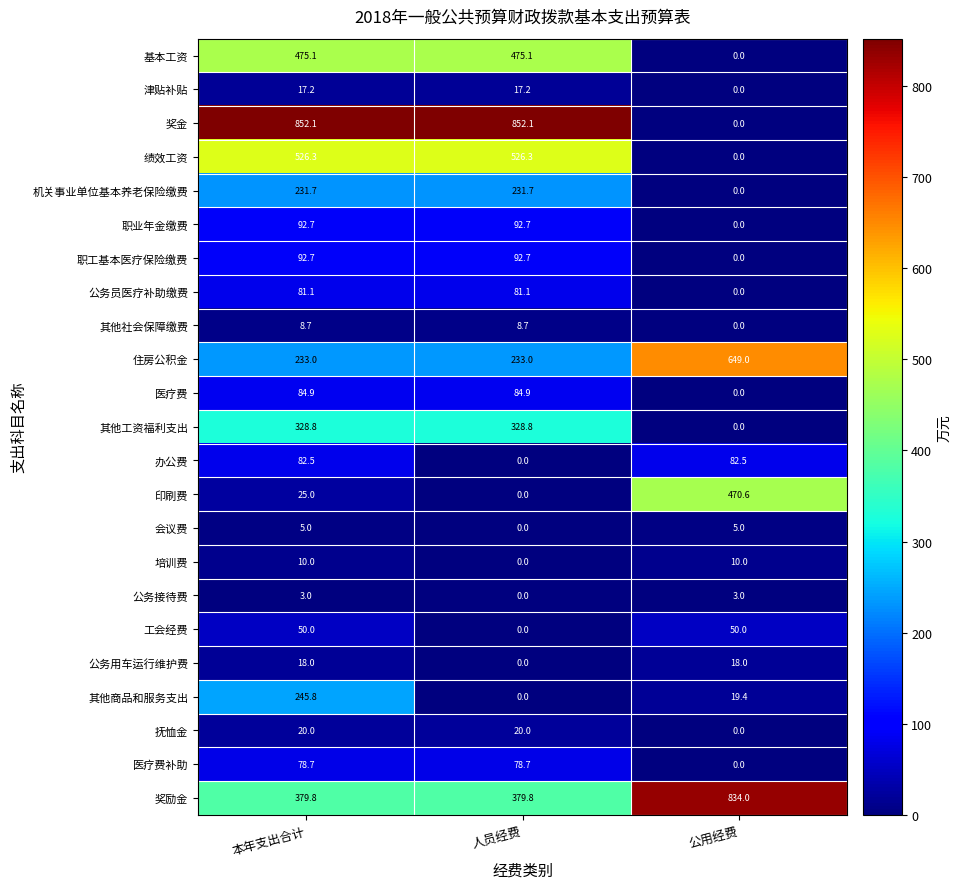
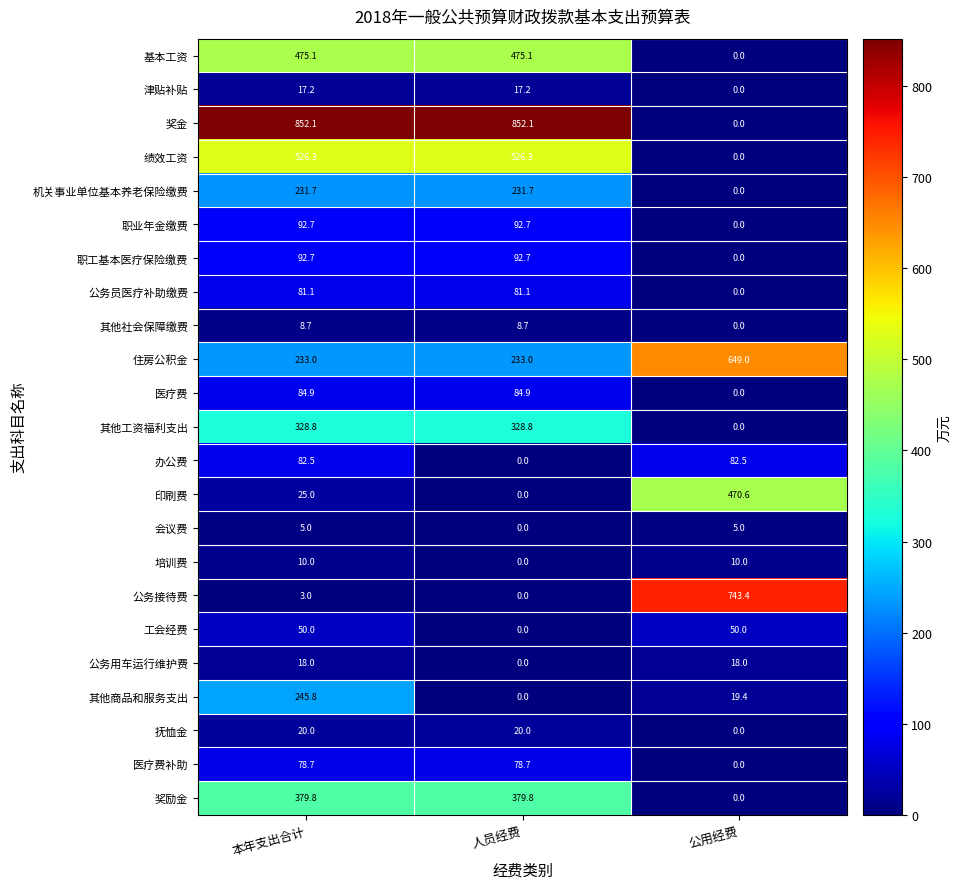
  {
    "基本工资": {
      "本年支出合计": 475.1,
      "人员经费": 475.1,
      "公用经费": 0.0
    },
    "津贴补贴": {
      "本年支出合计": 17.2,
      "人员经费": 17.2,
      "公用经费": 0.0
    },
    "奖金": {
      "本年支出合计": 852.1,
      "人员经费": 852.1,
      "公用经费": 0.0
    },
    "绩效工资": {
      "本年支出合计": 526.3,
      "人员经费": 526.3,
      "公用经费": 0.0
    },
    "机关事业单位基本养老保险缴费": {
      "本年支出合计": 231.7,
      "人员经费": 231.7,
      "公用经费": 0.0
    },
    "职业年金缴费": {
      "本年支出合计": 92.7,
      "人员经费": 92.7,
      "公用经费": 0.0
    },
    "职工基本医疗保险缴费": {
      "本年支出合计": 92.7,
      "人员经费": 92.7,
      "公用经费": 0.0
    },
    "公务员医疗补助缴费": {
      "本年支出合计": 81.1,
      "人员经费": 81.1,
      "公用经费": 0.0
    },
    "其他社会保障缴费": {
      "本年支出合计": 8.7,
      "人员经费": 8.7,
      "公用经费": 0.0
    },
    "住房公积金": {
      "本年支出合计": 233.0,
      "人员经费": 233.0,
      "公用经费": 649.0
    },
    "医疗费": {
      "本年支出合计": 84.9,
      "人员经费": 84.9,
      "公用经费": 0.0
    },
    "其他工资福利支出": {
      "本年支出合计": 328.8,
      "人员经费": 328.8,
      "公用经费": 0.0
    },
    "办公费": {
      "本年支出合计": 82.5,
      "人员经费": 0.0,
      "公用经费": 82.5
    },
    "印刷费": {
      "本年支出合计": 25.0,
      "人员经费": 0.0,
      "公用经费": 470.6
    },
    "会议费": {
      "本年支出合计": 5.0,
      "人员经费": 0.0,
      "公用经费": 5.0
    },
    "培训费": {
      "本年支出合计": 10.0,
      "人员经费": 0.0,
      "公用经费": 10.0
    },
    "公务接待费": {
      "本年支出合计": 3.0,
      "人员经费": 0.0,
-     "公用经费": 3.0
+     "公用经费": 743.4
    },
    "工会经费": {
      "本年支出合计": 50.0,
      "人员经费": 0.0,
      "公用经费": 50.0
    },
    "公务用车运行维护费": {
      "本年支出合计": 18.0,
      "人员经费": 0.0,
      "公用经费": 18.0
    },
    "其他商品和服务支出": {
      "本年支出合计": 245.8,
      "人员经费": 0.0,
      "公用经费": 19.4
    },
    "抚恤金": {
      "本年支出合计": 20.0,
      "人员经费": 20.0,
      "公用经费": 0.0
    },
    "医疗费补助": {
      "本年支出合计": 78.7,
      "人员经费": 78.7,
      "公用经费": 0.0
    },
    "奖励金": {
      "本年支出合计": 379.8,
      "人员经费": 379.8,
-     "公用经费": 834.0
+     "公用经费": 0.0
    }
  }
